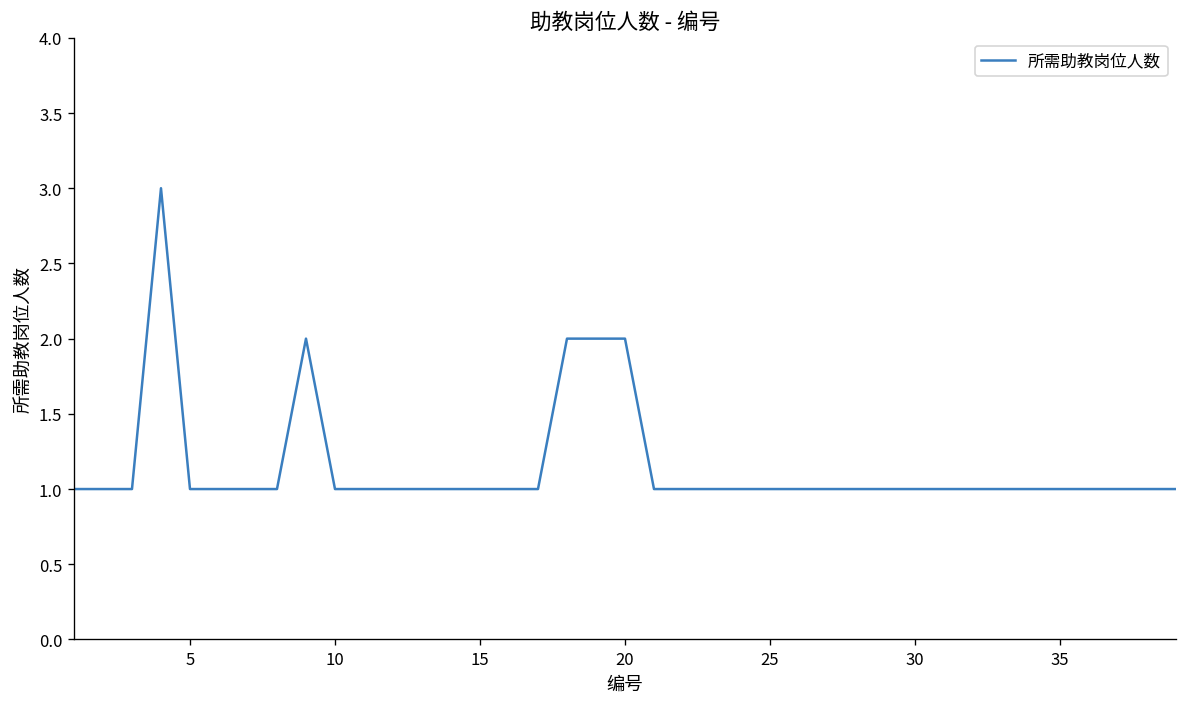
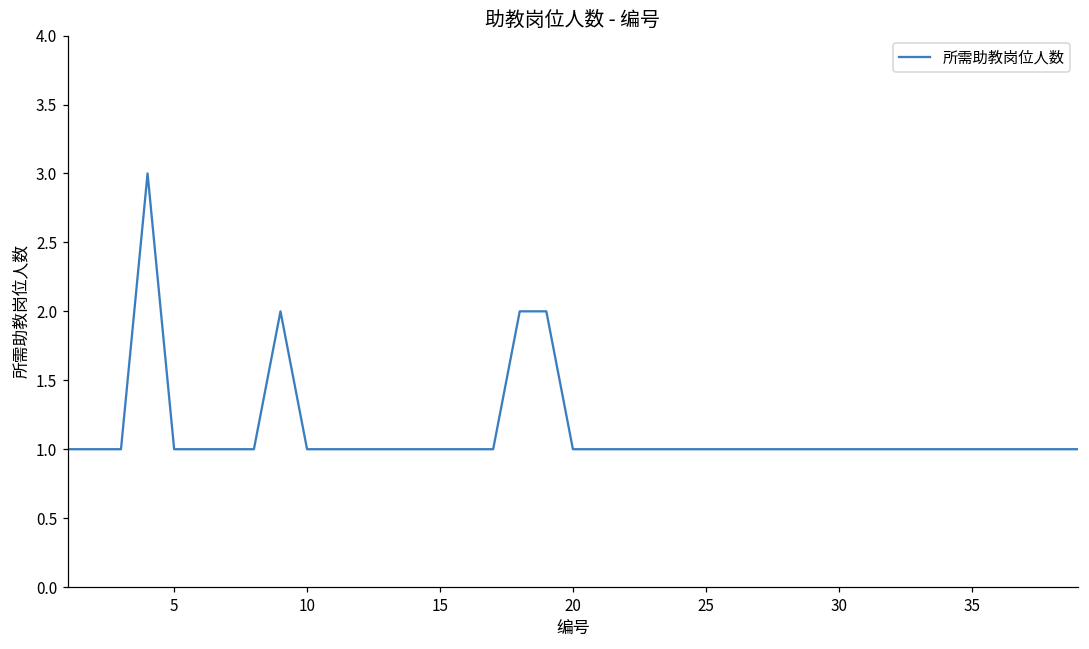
  {
    "5": 1,
    "10": 1,
    "15": 1,
-   "20": 2,
+   "20": 1,
    "25": 1,
    "30": 1,
    "35": 1
  }
